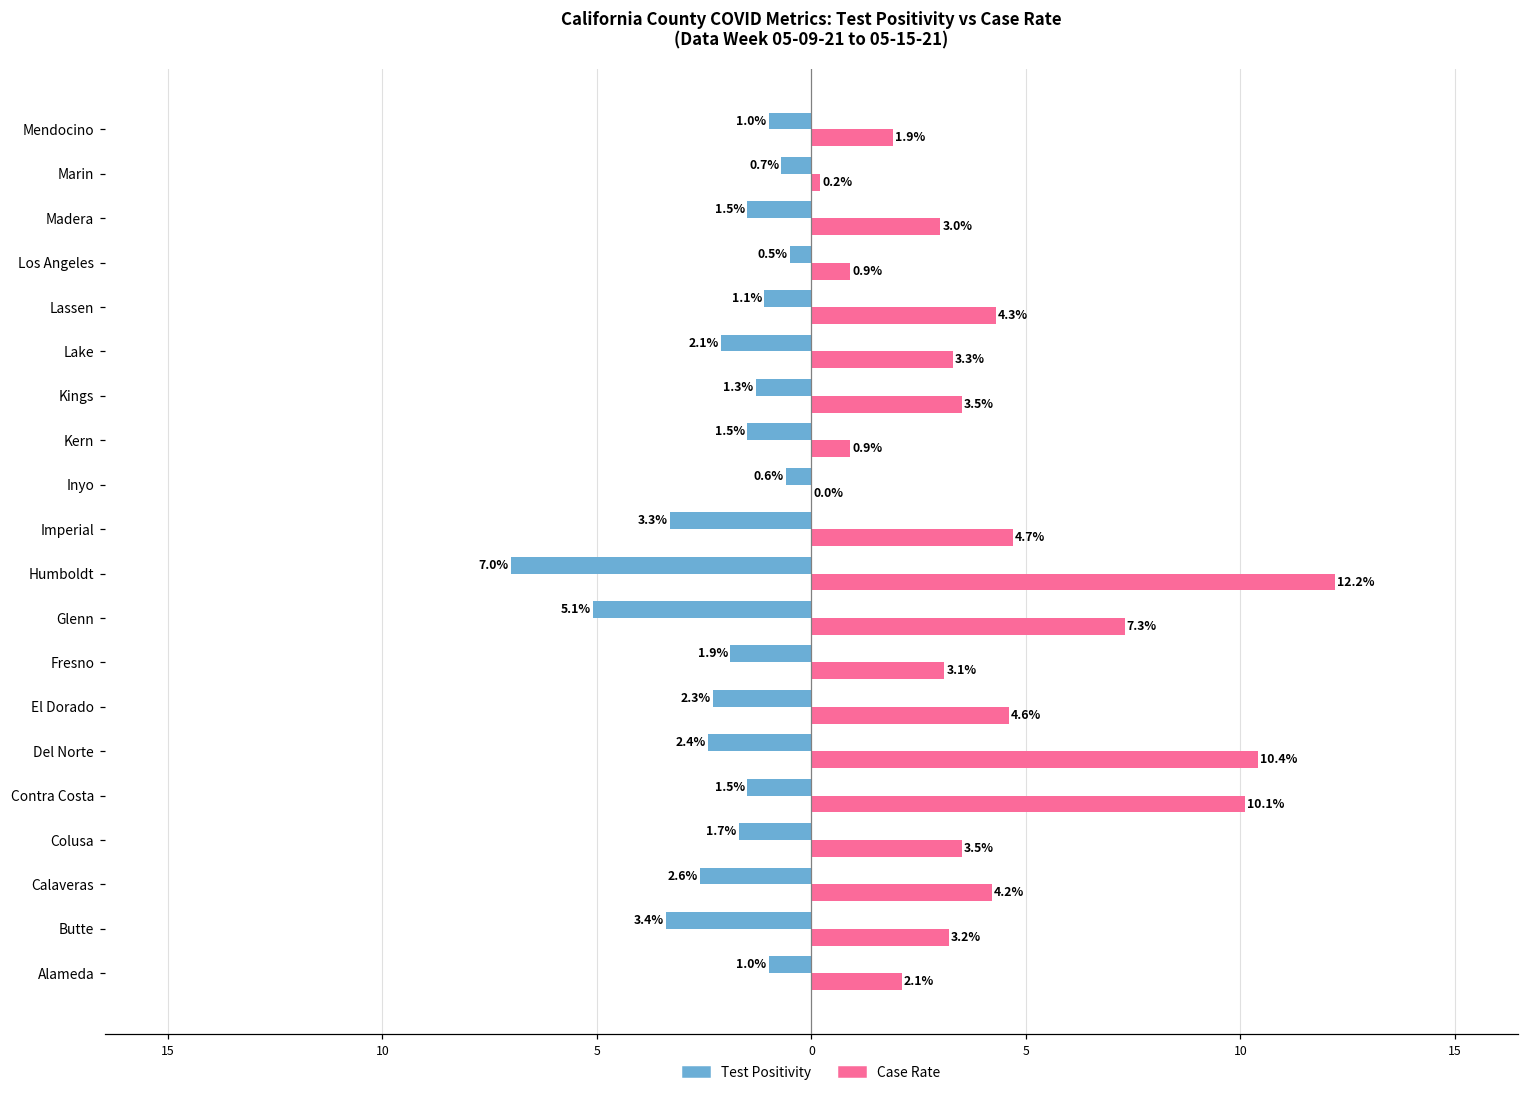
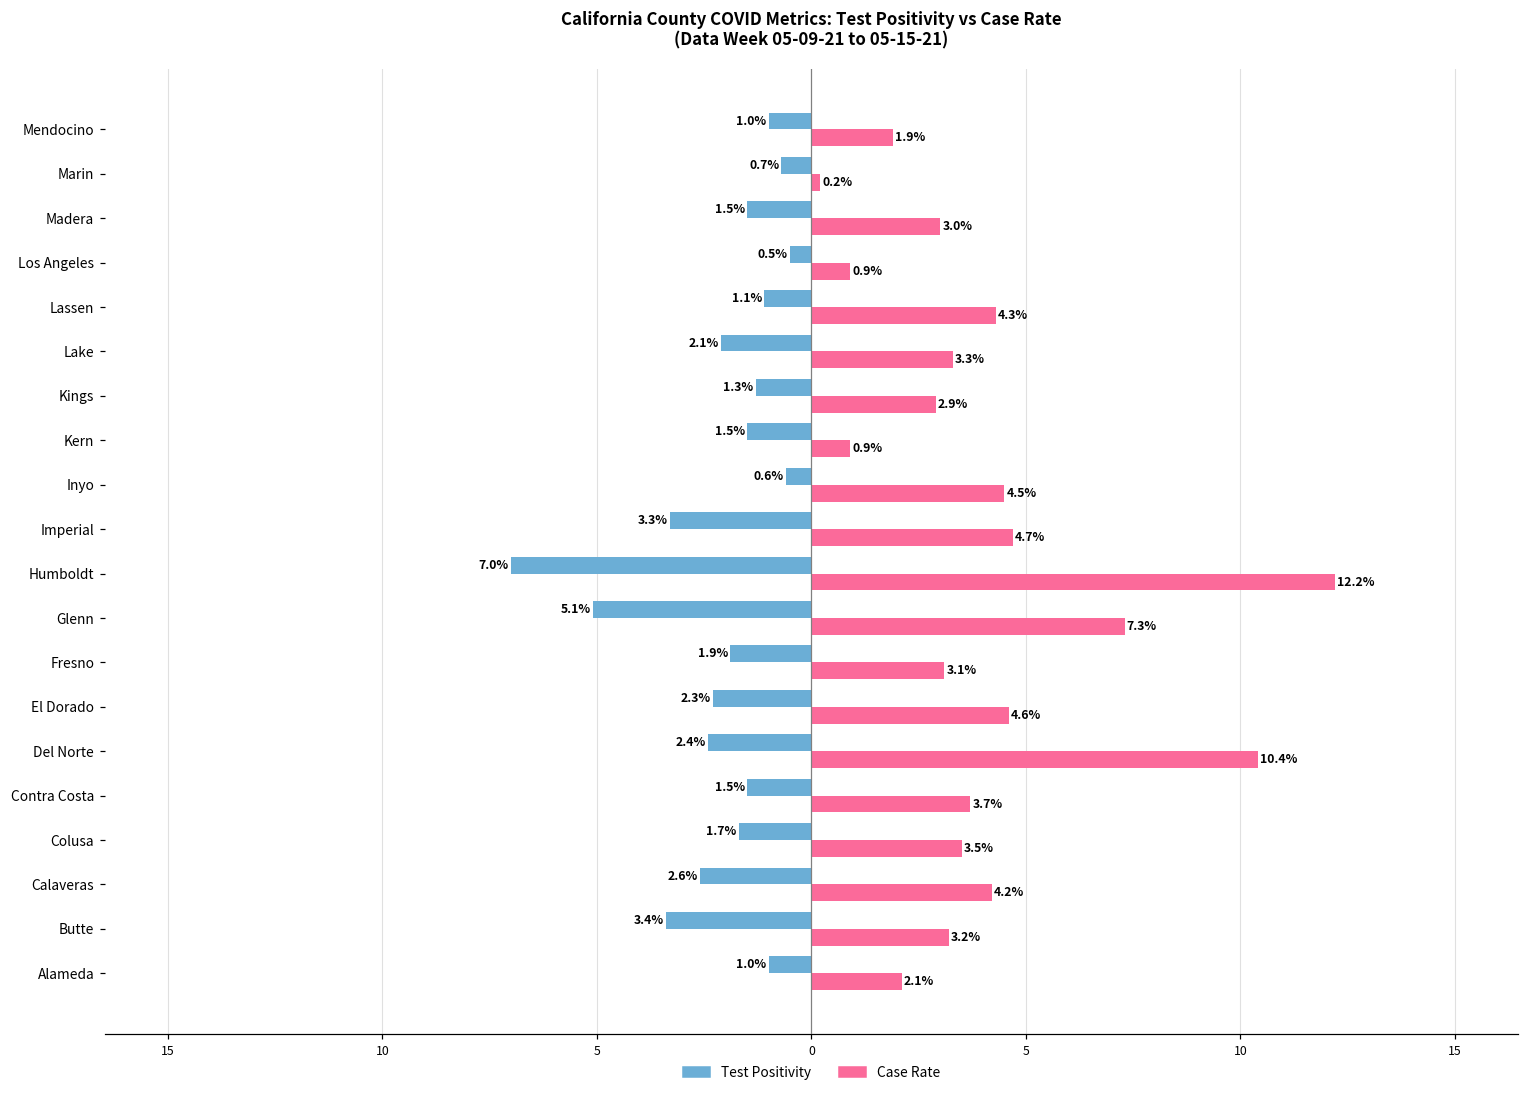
  {
    "Case Rate": {
      "Mendocino": "1.9%",
      "Marin": "0.2%",
      "Madera": "3.0%",
      "Los Angeles": "0.9%",
      "Lassen": "4.3%",
      "Lake": "3.3%",
-     "Kings": "3.5%",
+     "Kings": "2.9%",
      "Kern": "0.9%",
-     "Inyo": "0.0%",
+     "Inyo": "4.5%",
      "Imperial": "4.7%",
      "Humboldt": "12.2%",
      "Glenn": "7.3%",
      "Fresno": "3.1%",
      "El Dorado": "4.6%",
      "Del Norte": "10.4%",
-     "Contra Costa": "10.1%",
+     "Contra Costa": "3.7%",
      "Colusa": "3.5%",
      "Calaveras": "4.2%",
      "Butte": "3.2%",
      "Alameda": "2.1%"
    }
  }
